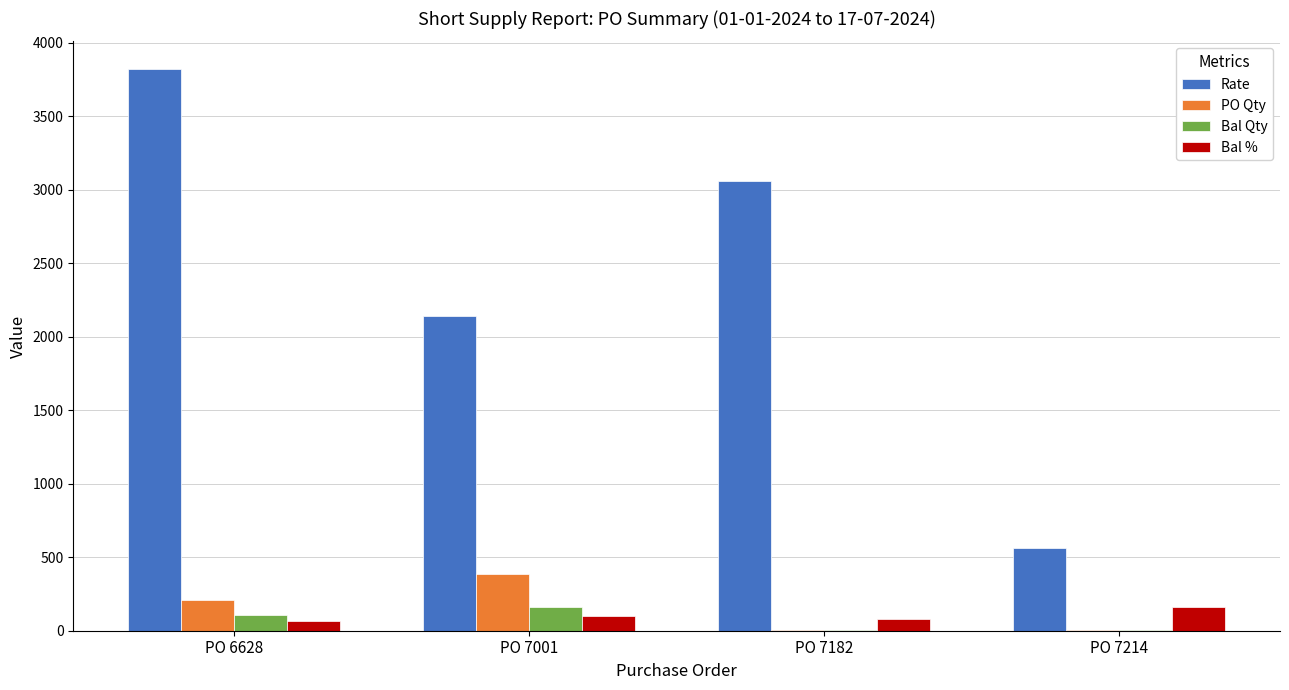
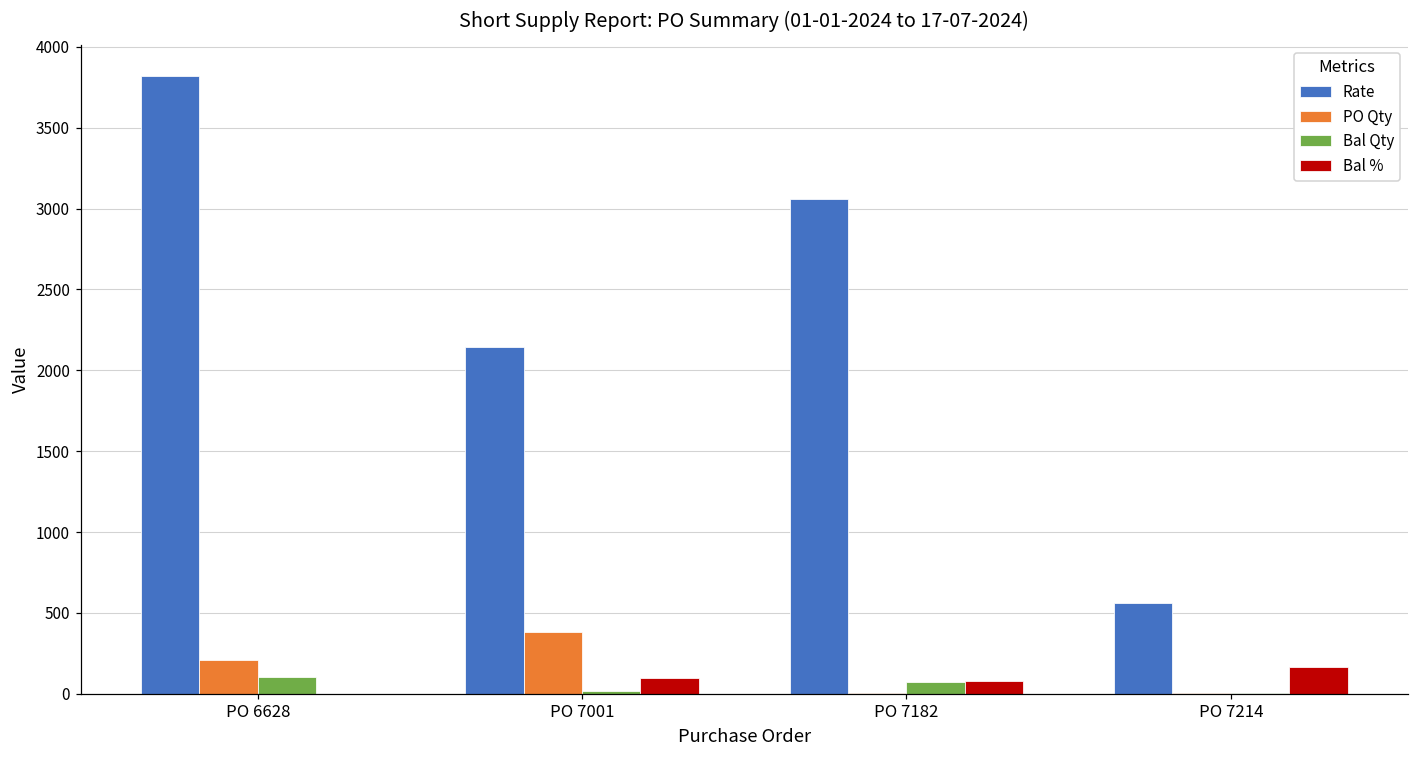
  {
    "Rate": {
      "PO 6628": 3820,
      "PO 7001": 2140,
      "PO 7182": 3060,
      "PO 7214": 560
    },
    "PO Qty": {
      "PO 6628": 210,
      "PO 7001": 380
    },
    "Bal Qty": {
      "PO 6628": 100,
-     "PO 7001": 160,
-     "PO 7182": 0
+     "PO 7001": 20,
+     "PO 7182": 70
    },
    "Bal %": {
-     "PO 6628": 70,
+     "PO 6628": 0,
      "PO 7001": 100,
      "PO 7182": 80,
      "PO 7214": 160
    }
  }
